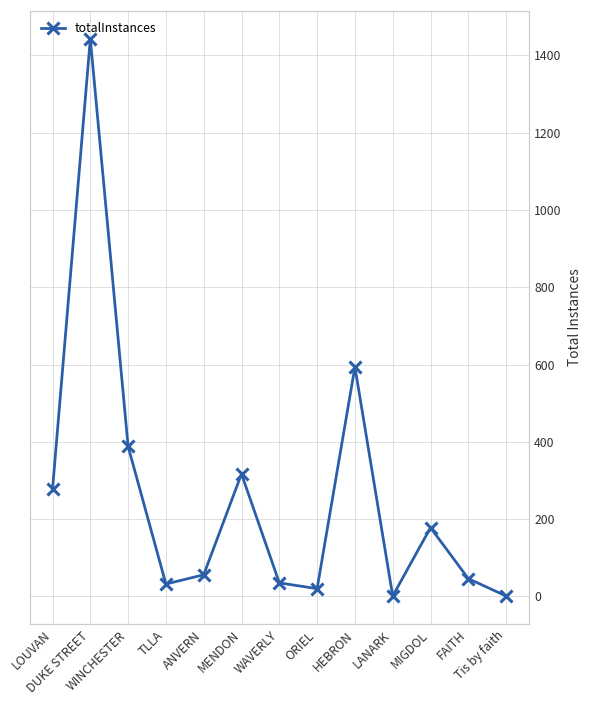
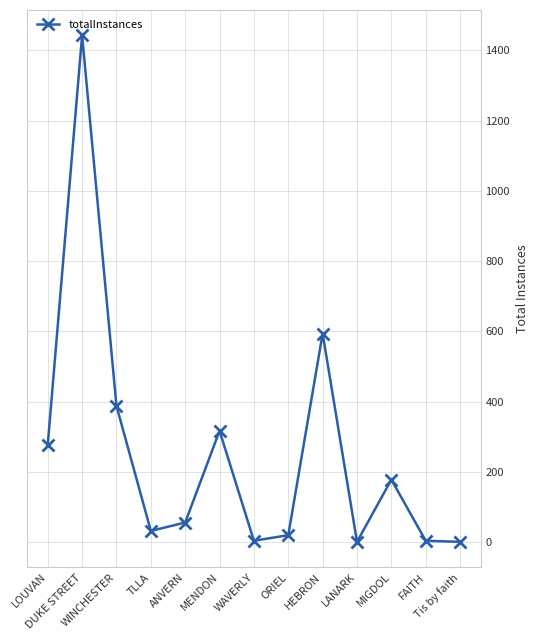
  {
    "LOUVAN": 280,
    "DUKE STREET": 1440,
    "WINCHESTER": 390,
    "TLLA": 30,
    "ANVERN": 60,
    "MENDON": 320,
-   "WAVERLY": 40,
+   "WAVERLY": 0,
    "ORIEL": 20,
    "HEBRON": 590,
    "LANARK": 0,
    "MIGDOL": 180,
-   "FAITH": 50,
+   "FAITH": 0,
    "Tis by faith": 0
  }
